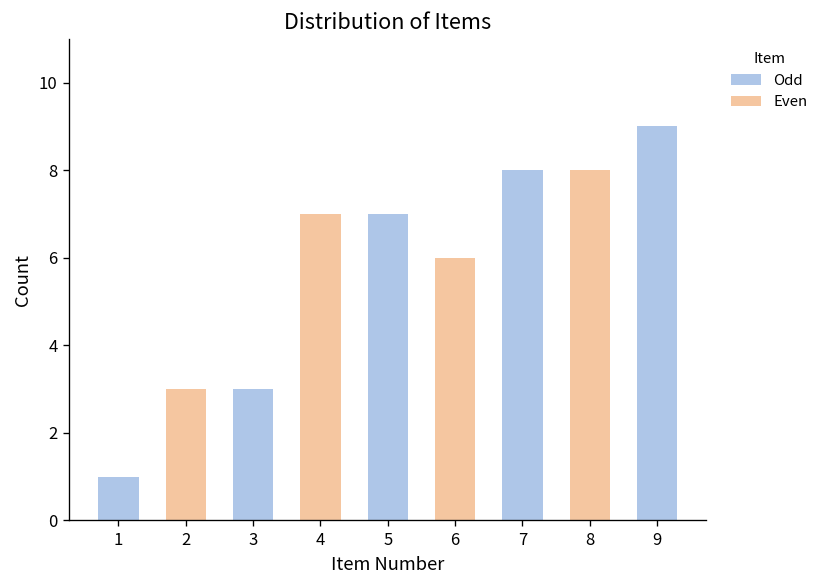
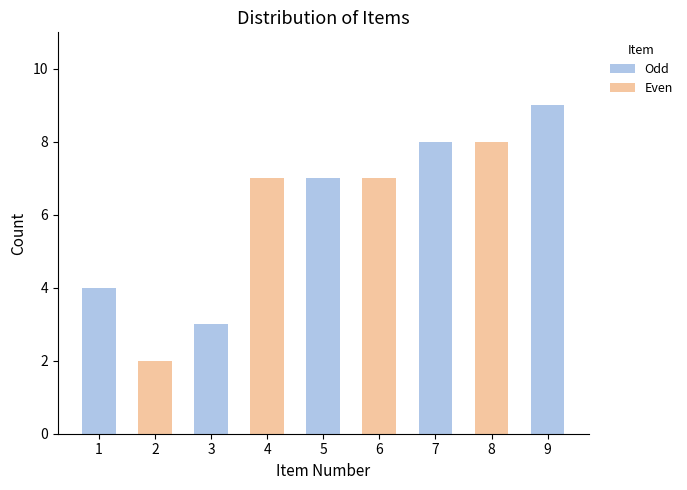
  {
-   "1": 1,
-   "2": 3,
+   "1": 4,
+   "2": 2,
    "3": 3,
    "4": 7,
    "5": 7,
-   "6": 6,
+   "6": 7,
    "7": 8,
    "8": 8,
    "9": 9
  }
